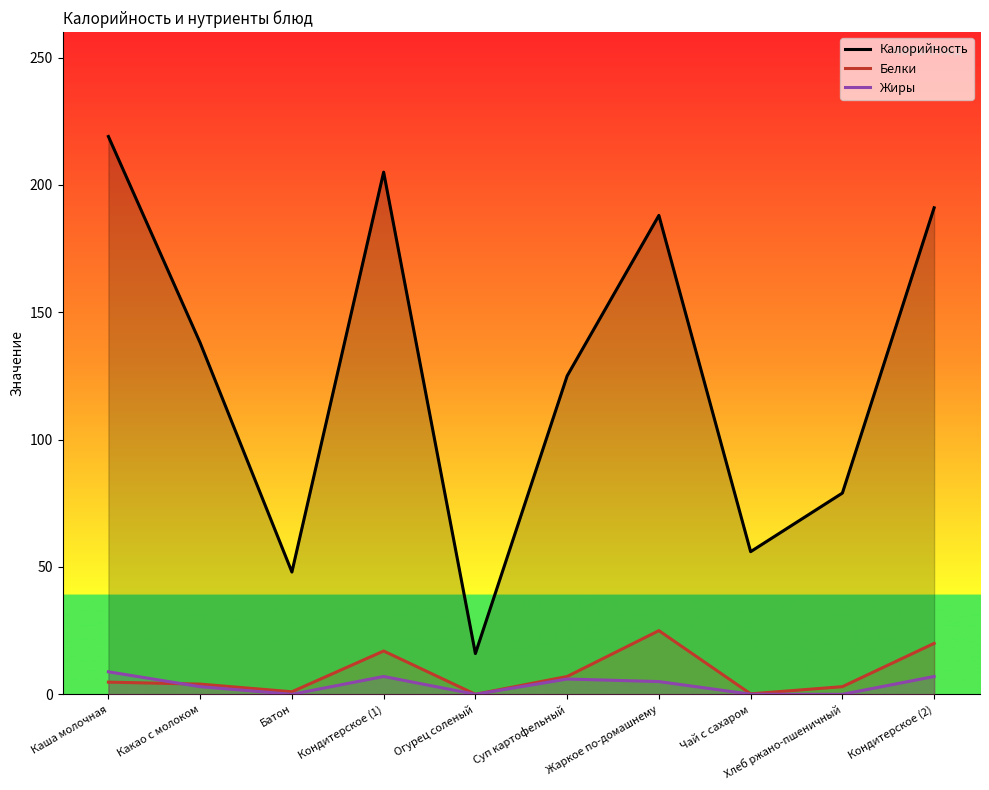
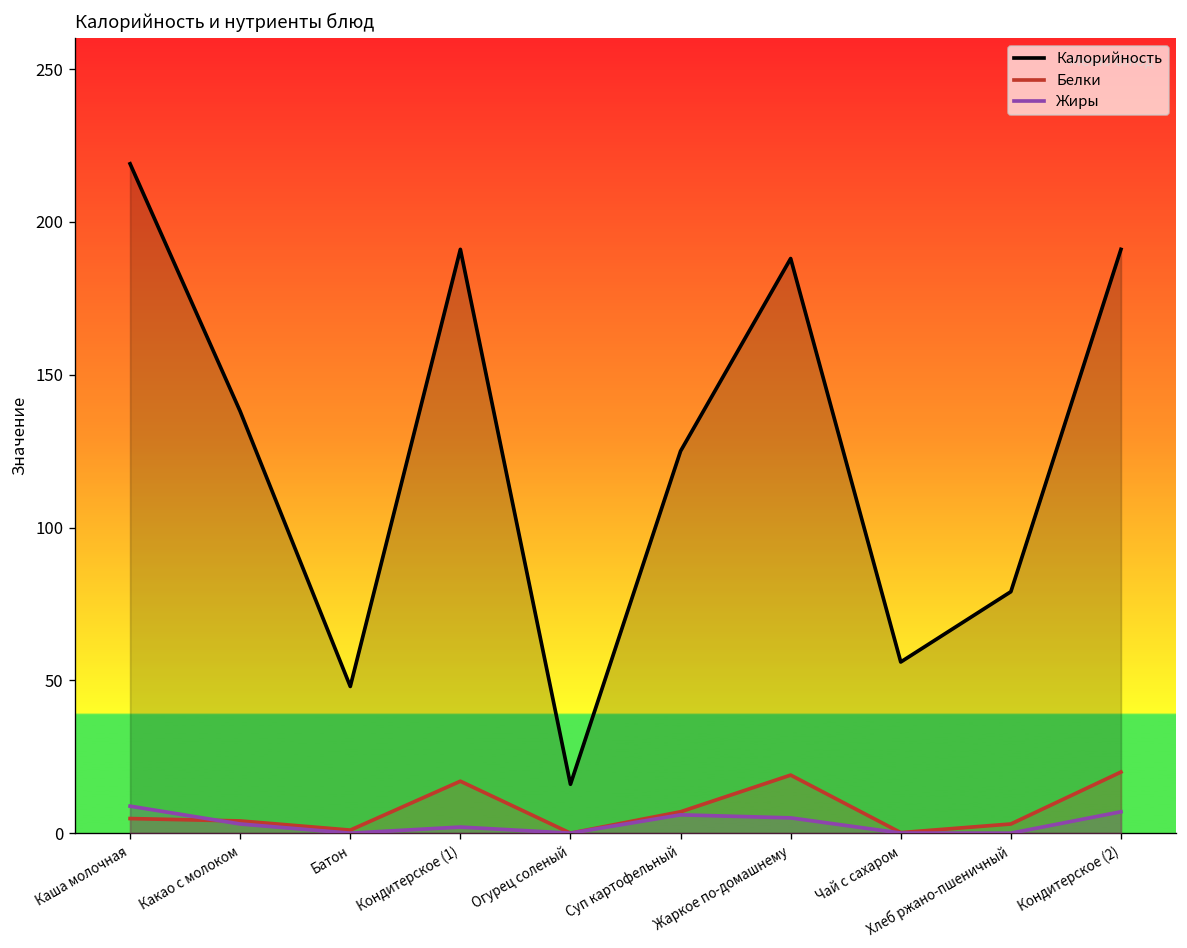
  {
    "Калорийность": {
      "Каша молочная": 219,
      "Какао с молоком": 138,
      "Батон": 48,
-     "Кондитерское (1)": 205,
+     "Кондитерское (1)": 191,
      "Огурец соленый": 16,
      "Суп картофельный": 125,
      "Жаркое по-домашнему": 188,
      "Чай с сахаром": 56,
      "Хлеб ржано-пшеничный": 79,
      "Кондитерское (2)": 191
    },
    "Белки": {
      "Каша молочная": 5,
      "Какао с молоком": 4,
      "Кондитерское (1)": 17,
-     "Жаркое по-домашнему": 25,
+     "Жаркое по-домашнему": 19,
      "Хлеб ржано-пшеничный": 3,
      "Кондитерское (2)": 20
    },
    "Жиры": {
      "Каша молочная": 9,
      "Какао с молоком": 3,
-     "Кондитерское (1)": 7,
+     "Кондитерское (1)": 2,
      "Жаркое по-домашнему": 5,
      "Хлеб ржано-пшеничный": 0,
      "Кондитерское (2)": 7
    }
  }
